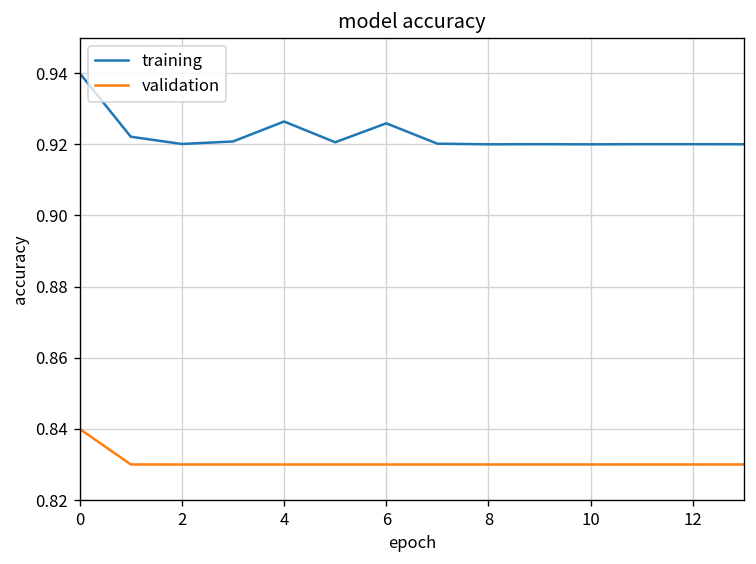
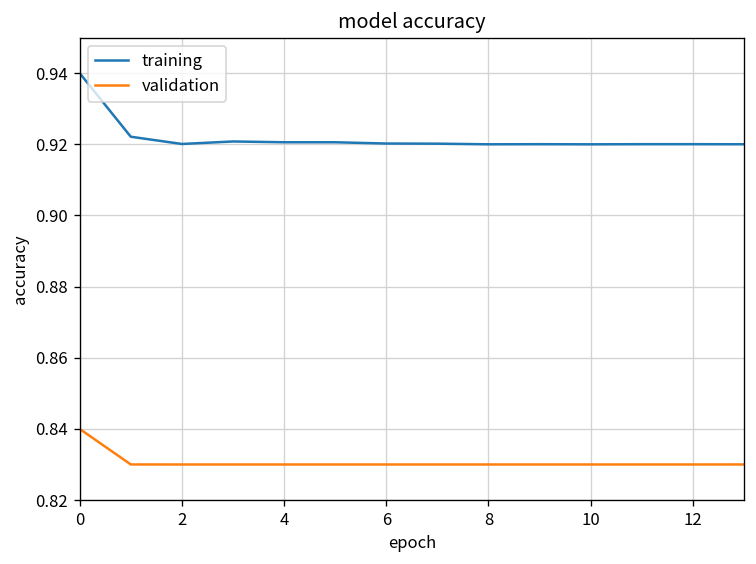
  {
    "training": {
      "0": 0.940,
      "2": 0.920,
-     "4": 0.926,
-     "6": 0.926,
+     "4": 0.921,
+     "6": 0.920,
      "8": 0.920,
      "10": 0.920,
      "12": 0.920
    },
    "validation": {
      "0": 0.840,
      "2": 0.830,
      "4": 0.830,
      "6": 0.830,
      "8": 0.830,
      "10": 0.830,
      "12": 0.830
    }
  }
